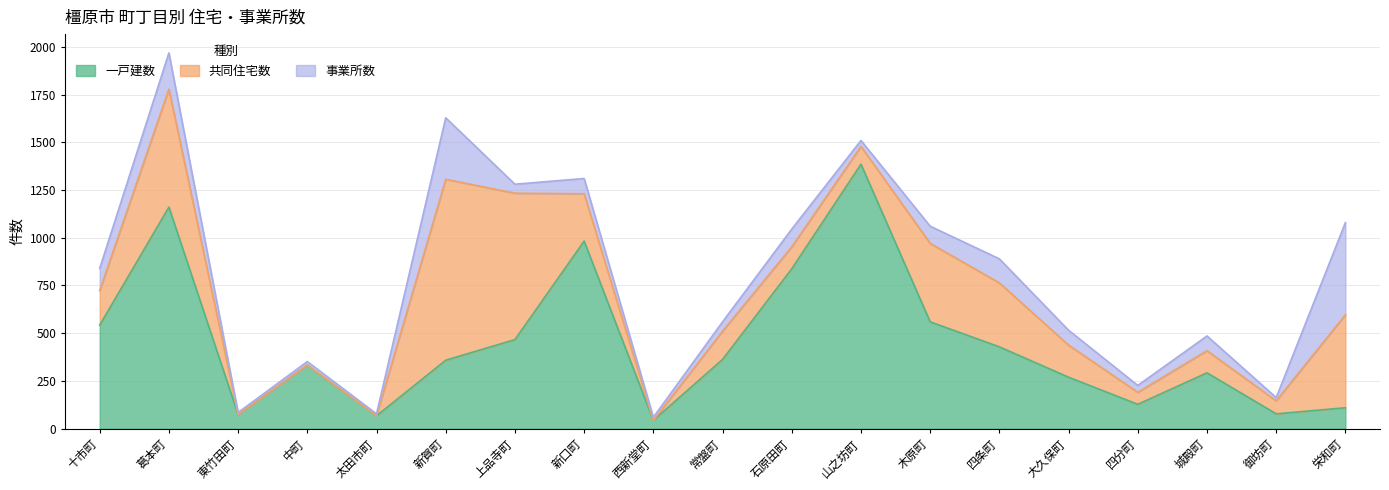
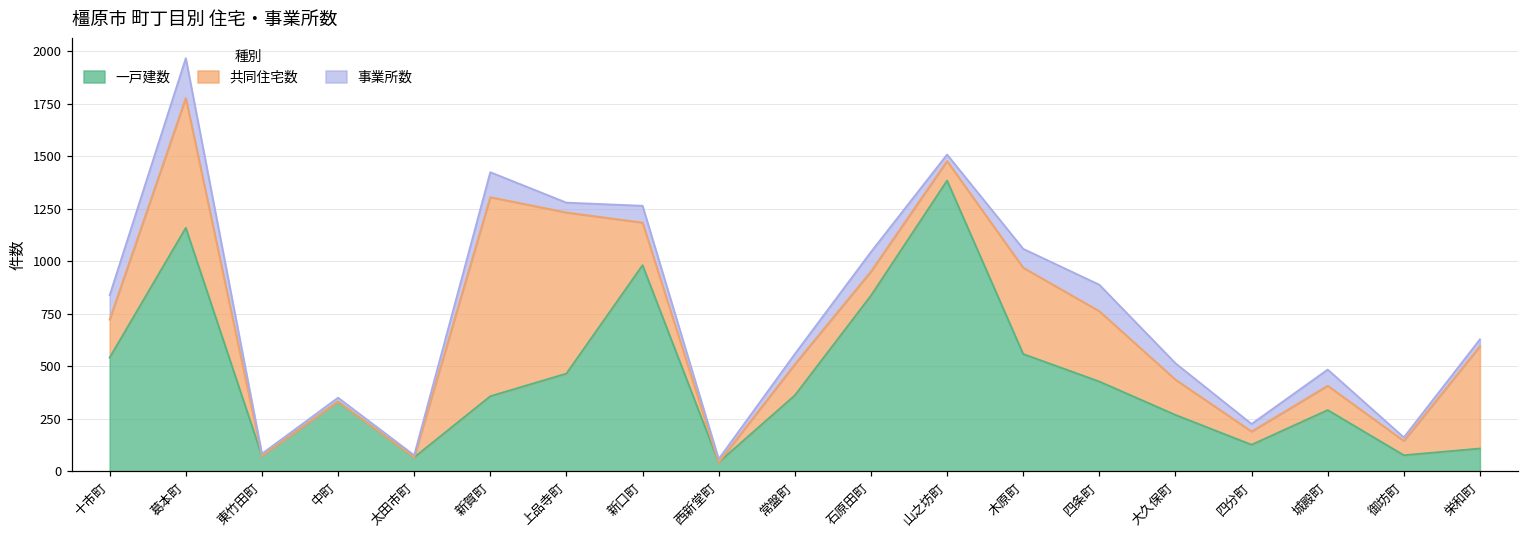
  {
    "一戸建数": {
      "十市町": 540,
      "葛本町": 1160,
      "新賀町": 360,
      "上品寺町": 470,
      "新口町": 980,
      "常盤町": 360,
      "石原田町": 840,
      "山之坊町": 1390,
      "木原町": 560,
      "四条町": 430,
      "大久保町": 270,
      "四分町": 130,
      "城殿町": 290,
      "御坊町": 80,
      "栄和町": 110
    },
    "共同住宅数": {
      "十市町": 180,
      "葛本町": 620,
      "新賀町": 950,
      "上品寺町": 770,
-     "新口町": 250,
+     "新口町": 200,
      "常盤町": 150,
      "石原田町": 120,
      "山之坊町": 90,
      "木原町": 410,
      "四条町": 340,
      "大久保町": 170,
      "四分町": 60,
      "城殿町": 120,
      "御坊町": 70,
      "栄和町": 490
    },
    "事業所数": {
      "十市町": 120,
      "葛本町": 190,
      "中町": 20,
-     "新賀町": 320,
+     "新賀町": 120,
      "上品寺町": 50,
      "新口町": 80,
      "西新堂町": 20,
      "常盤町": 50,
      "石原田町": 90,
      "山之坊町": 30,
      "木原町": 90,
      "四条町": 130,
      "大久保町": 80,
      "四分町": 40,
      "城殿町": 80,
      "御坊町": 20,
-     "栄和町": 480
+     "栄和町": 30
    }
  }
